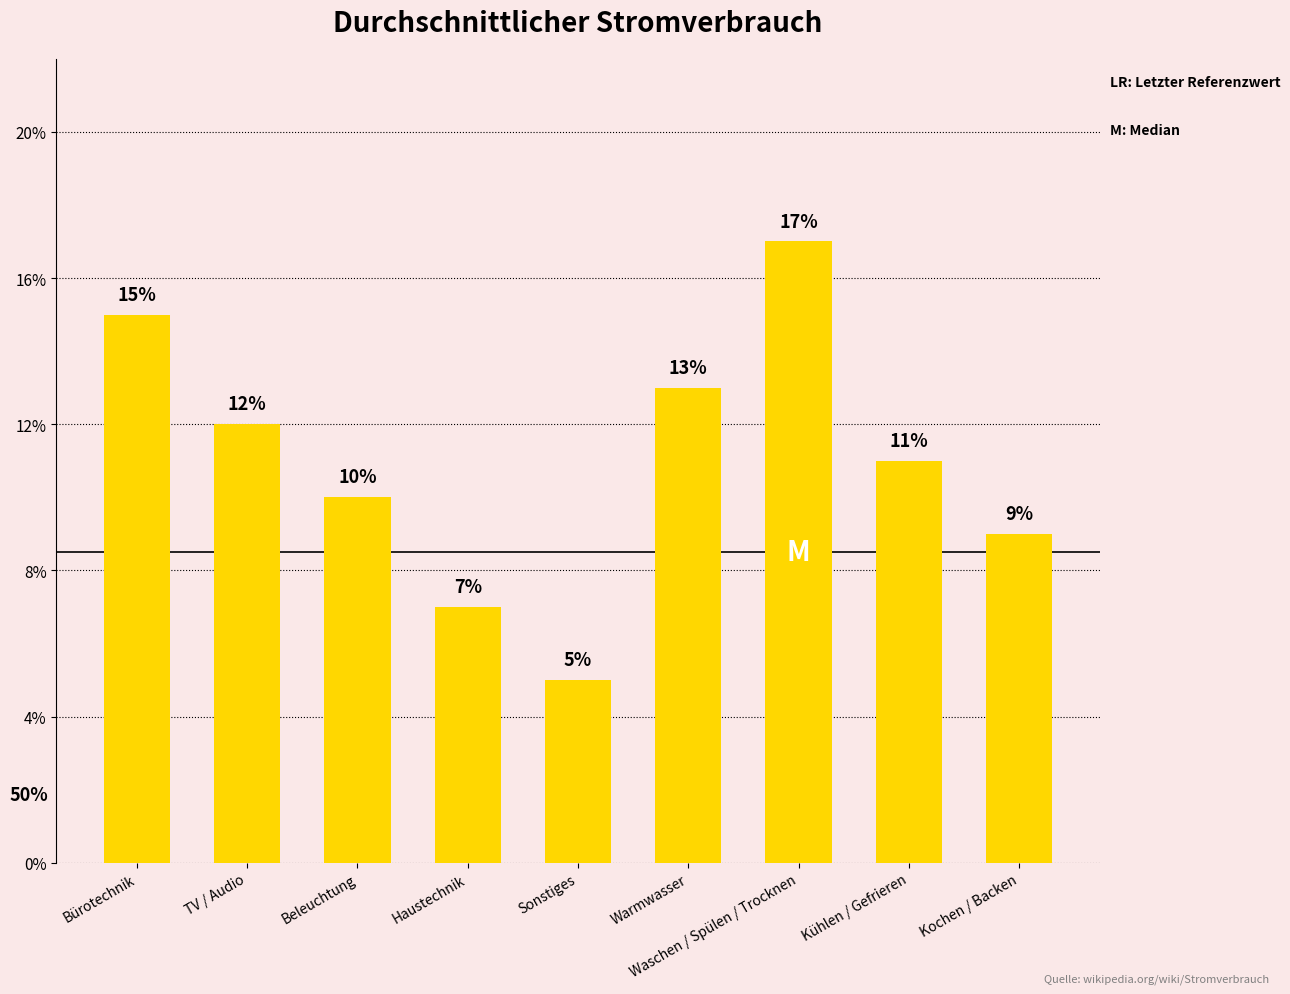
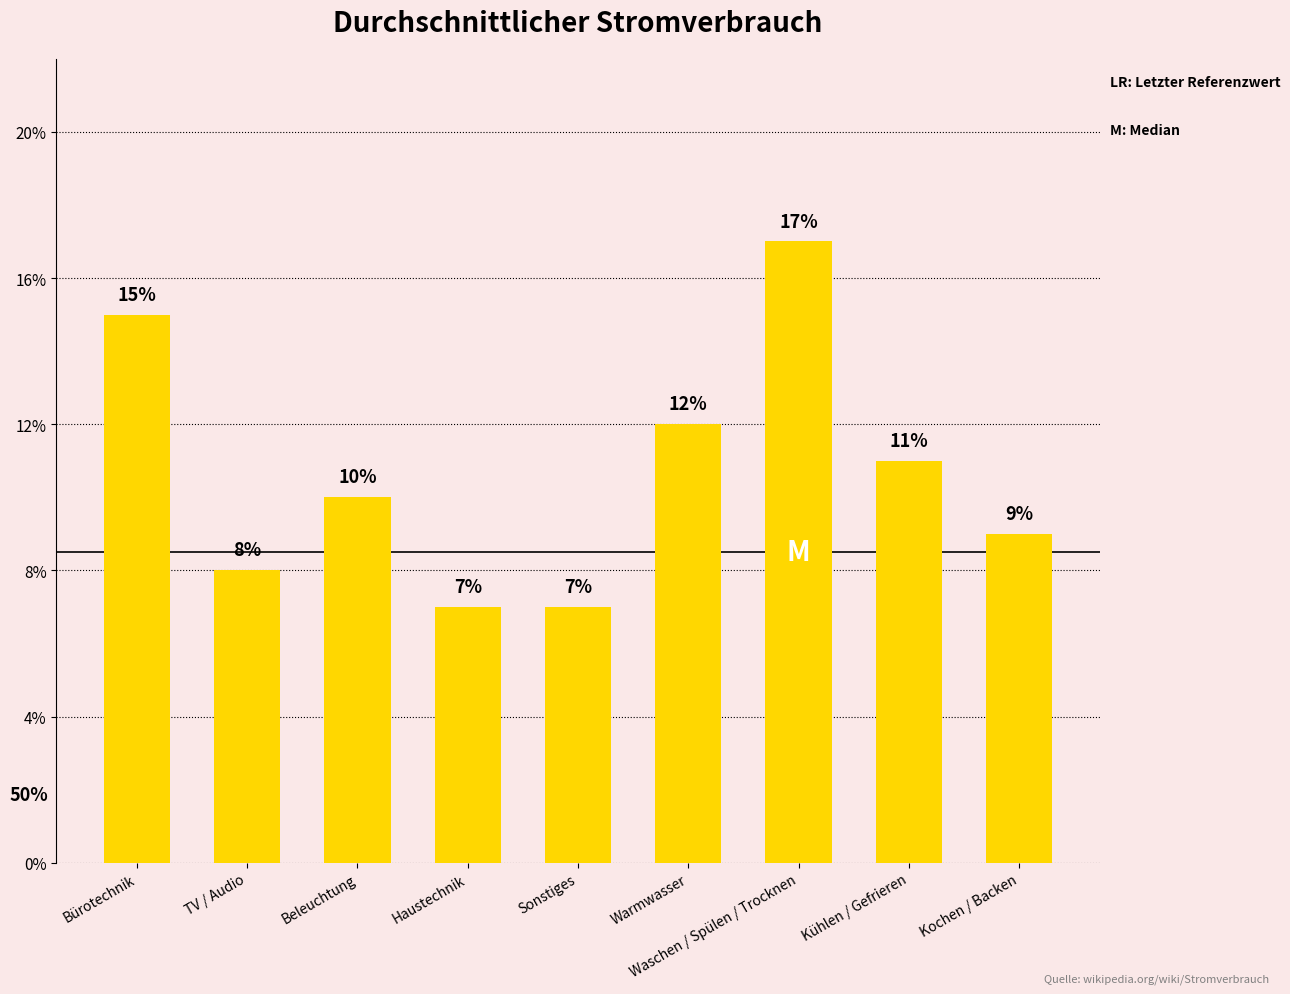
  {
    "Bürotechnik": "15%",
-   "TV / Audio": "12%",
+   "TV / Audio": "8%",
    "Beleuchtung": "10%",
    "Haustechnik": "7%",
-   "Sonstiges": "5%",
-   "Warmwasser": "13%",
+   "Sonstiges": "7%",
+   "Warmwasser": "12%",
    "Waschen / Spülen / Trocknen": "17%",
    "Kühlen / Gefrieren": "11%",
    "Kochen / Backen": "9%"
  }
